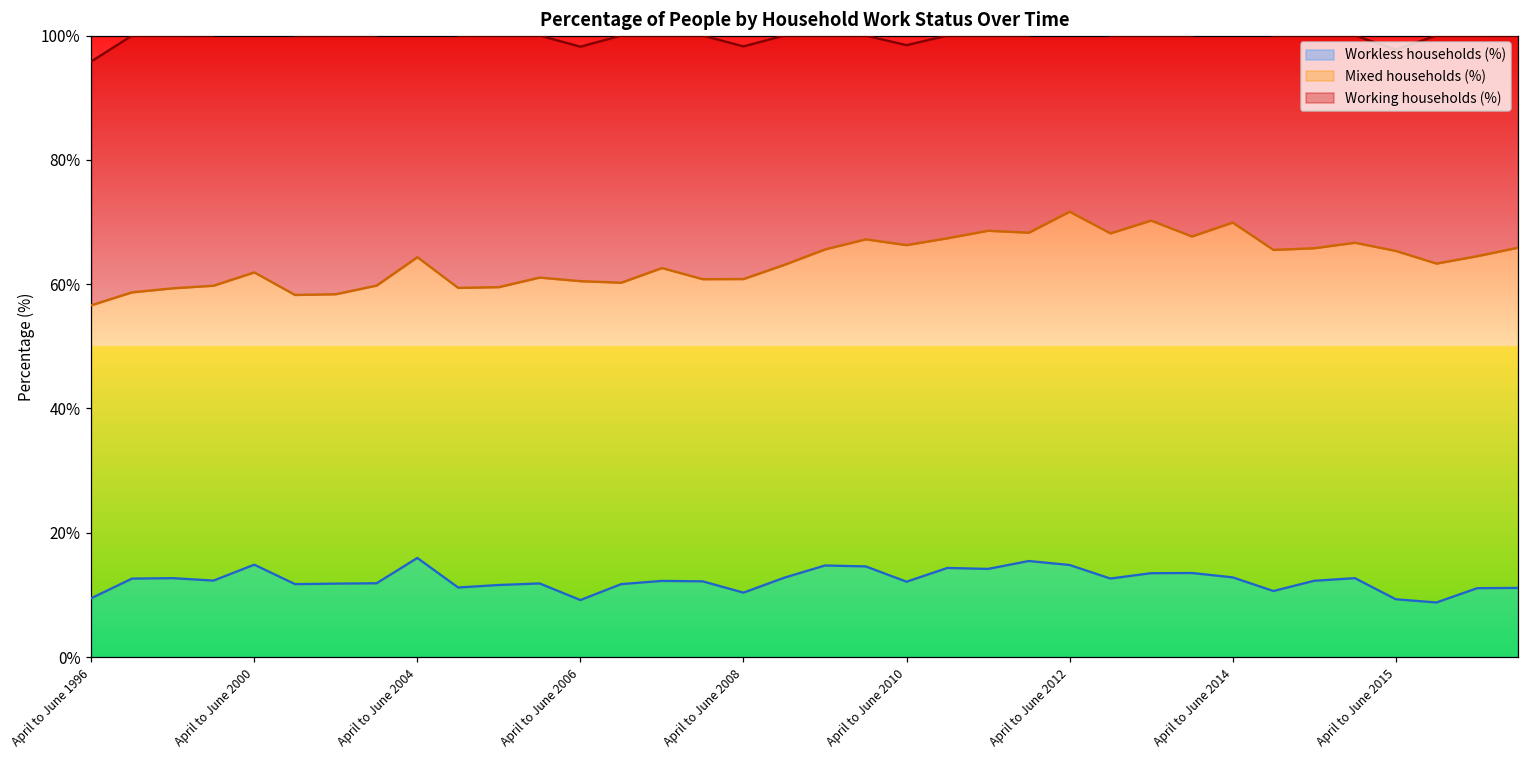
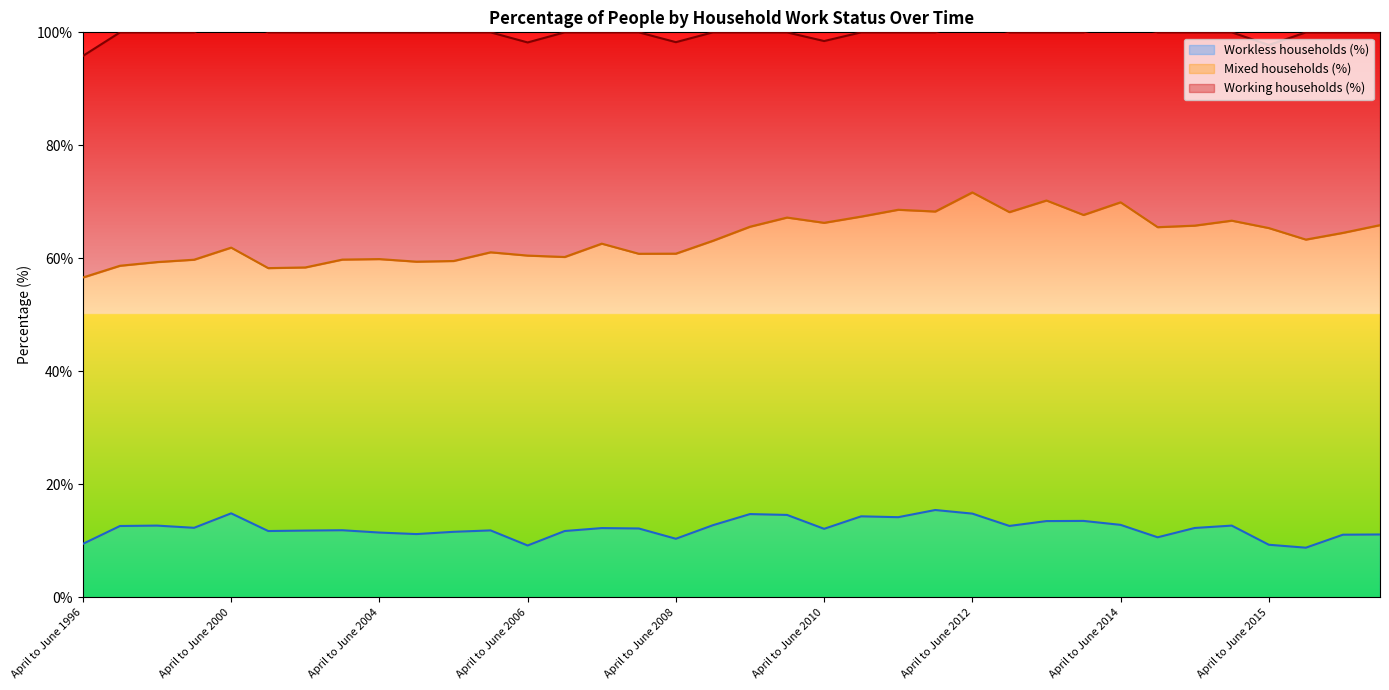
  {
    "Workless households (%)": {
      "April to June 1996": "9%",
      "April to June 2000": "15%",
-     "April to June 2004": "16%",
+     "April to June 2004": "11%",
      "April to June 2006": "9%",
      "April to June 2008": "10%",
      "April to June 2010": "12%",
      "April to June 2012": "15%",
      "April to June 2014": "13%",
      "April to June 2015": "9%"
    },
    "Mixed households (%)": {
      "April to June 1996": "47%",
      "April to June 2000": "47%",
      "April to June 2004": "48%",
      "April to June 2006": "51%",
      "April to June 2008": "50%",
      "April to June 2010": "54%",
      "April to June 2012": "57%",
      "April to June 2014": "57%",
      "April to June 2015": "56%"
    },
    "Working households (%)": {
      "April to June 1996": "39%",
      "April to June 2006": "38%",
      "April to June 2008": "37%",
      "April to June 2010": "32%"
    }
  }
